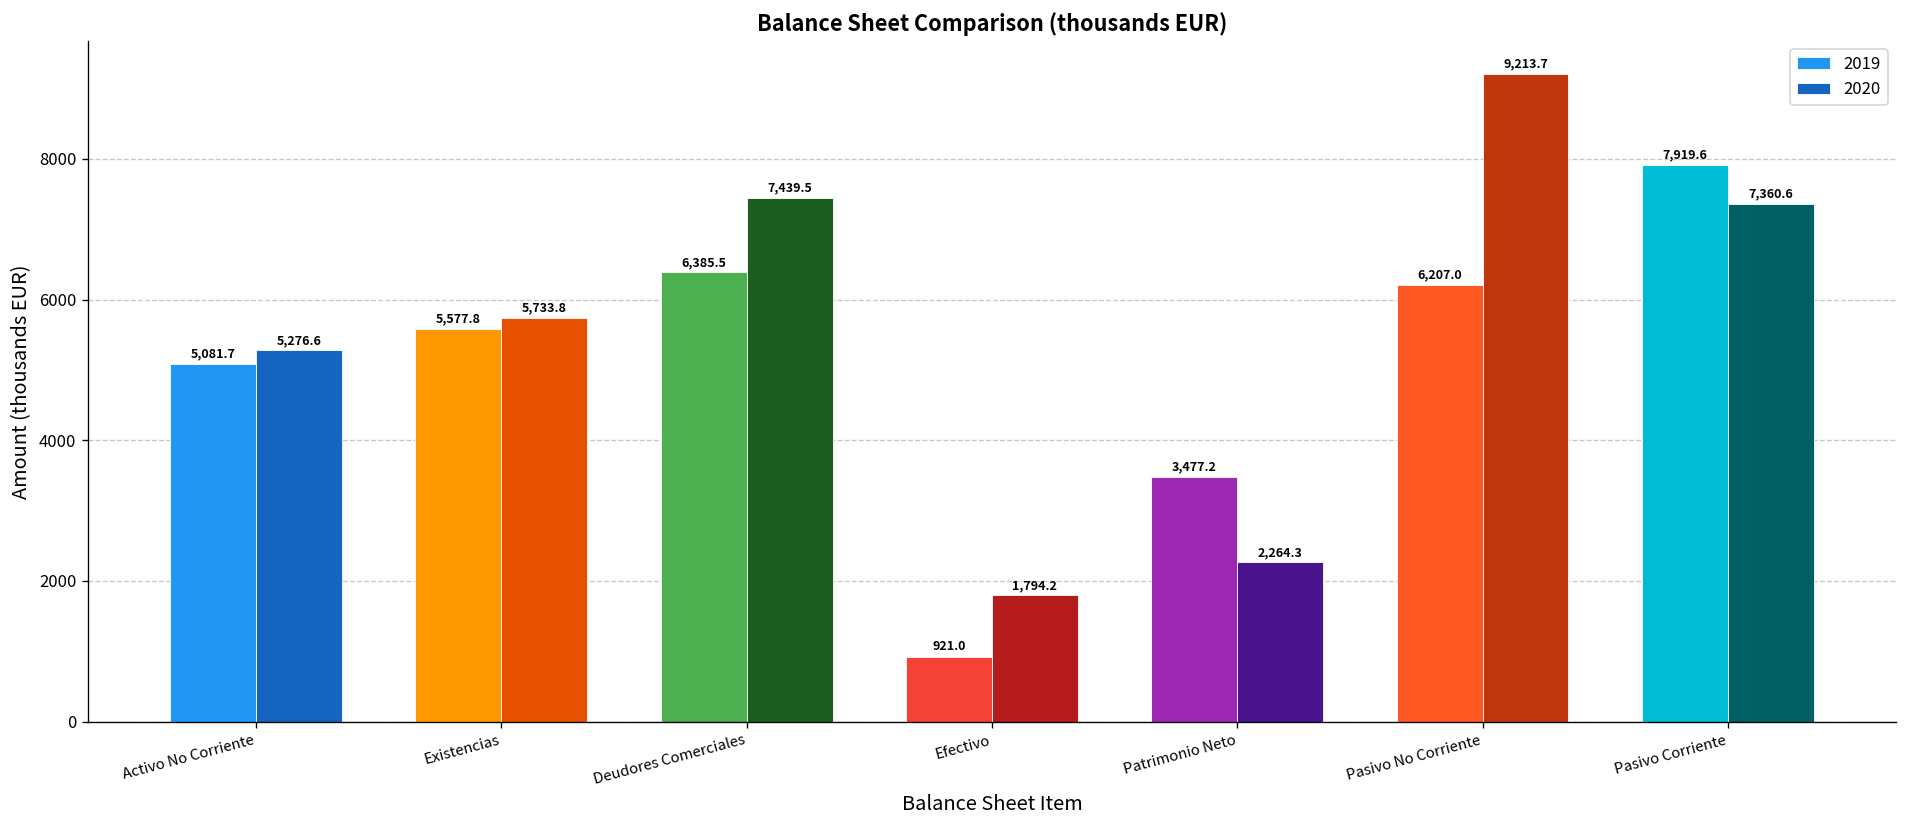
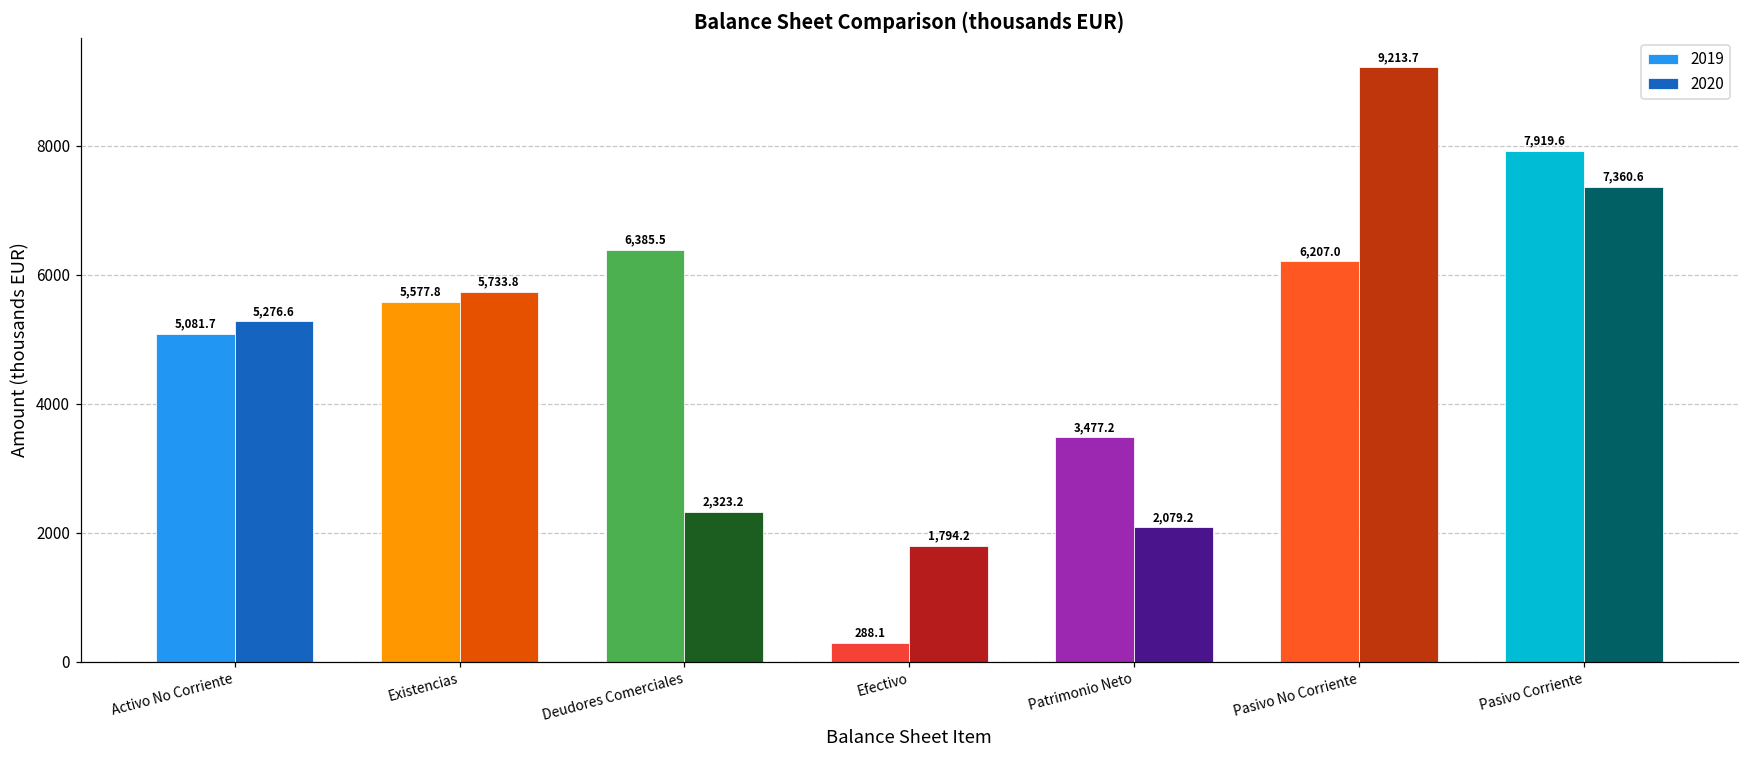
  {
    "2019": {
      "Activo No Corriente": "5,081.7",
      "Existencias": "5,577.8",
      "Deudores Comerciales": "6,385.5",
-     "Efectivo": "921.0",
+     "Efectivo": "288.1",
      "Patrimonio Neto": "3,477.2",
      "Pasivo No Corriente": "6,207.0",
      "Pasivo Corriente": "7,919.6"
    },
    "2020": {
      "Activo No Corriente": "5,276.6",
      "Existencias": "5,733.8",
-     "Deudores Comerciales": "7,439.5",
+     "Deudores Comerciales": "2,323.2",
      "Efectivo": "1,794.2",
-     "Patrimonio Neto": "2,264.3",
+     "Patrimonio Neto": "2,079.2",
      "Pasivo No Corriente": "9,213.7",
      "Pasivo Corriente": "7,360.6"
    }
  }
